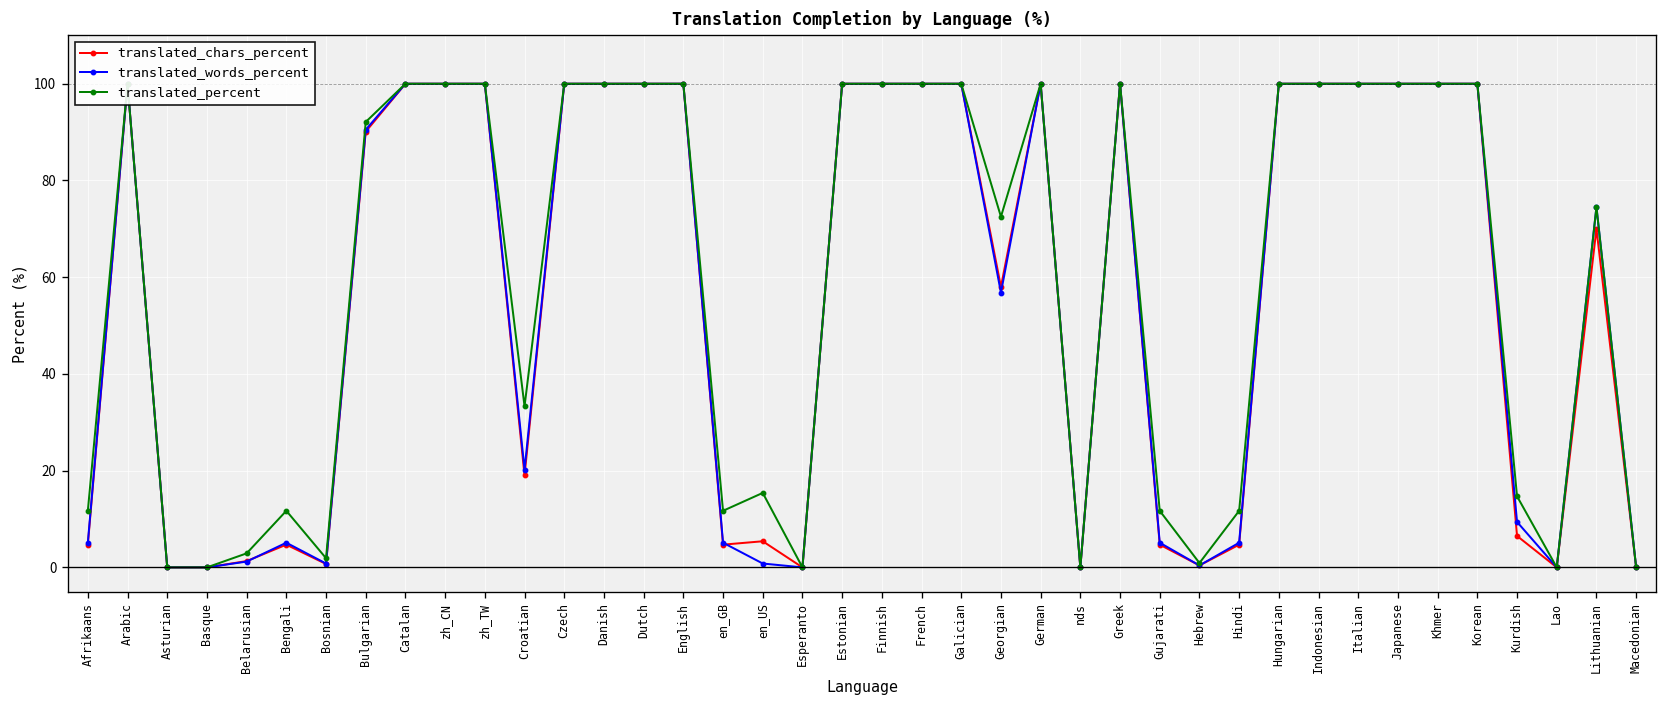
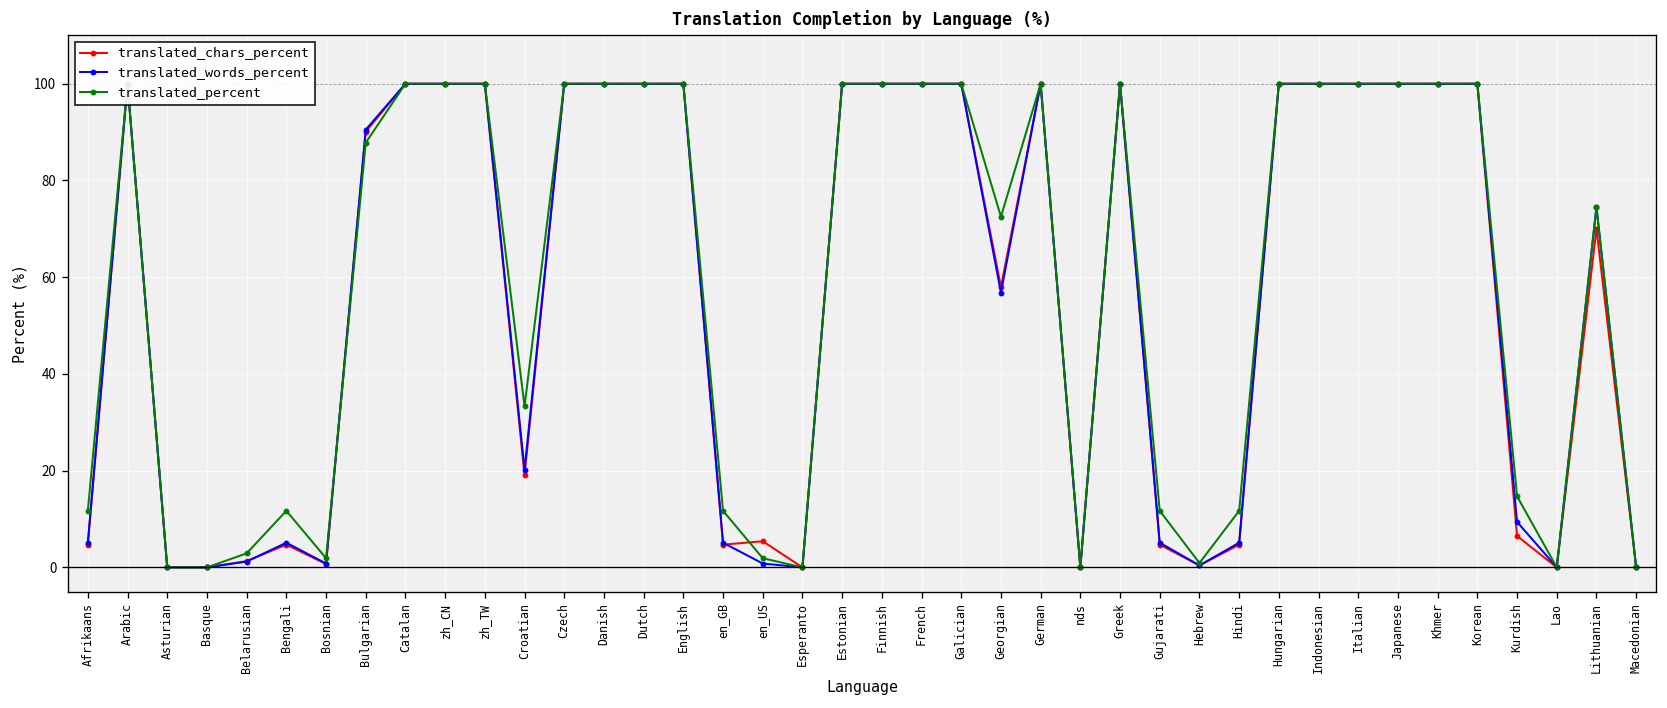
  {
    "translated_chars_percent": {
      "Croatian": 19,
      "en_US": 5,
      "Georgian": 58,
      "Kurdish": 7,
      "Lithuanian": 70
    },
    "translated_words_percent": {
      "Croatian": 20,
      "en_US": 1,
      "Georgian": 57,
      "Kurdish": 9
    },
    "translated_percent": {
      "Afrikaans": 12,
      "Belarusian": 3,
      "Bengali": 12,
      "Bosnian": 2,
-     "Bulgarian": 92,
+     "Bulgarian": 88,
      "Croatian": 33,
      "en_GB": 12,
-     "en_US": 15,
+     "en_US": 2,
      "Georgian": 73,
      "Gujarati": 12,
      "Hindi": 12,
      "Kurdish": 15
    }
  }
